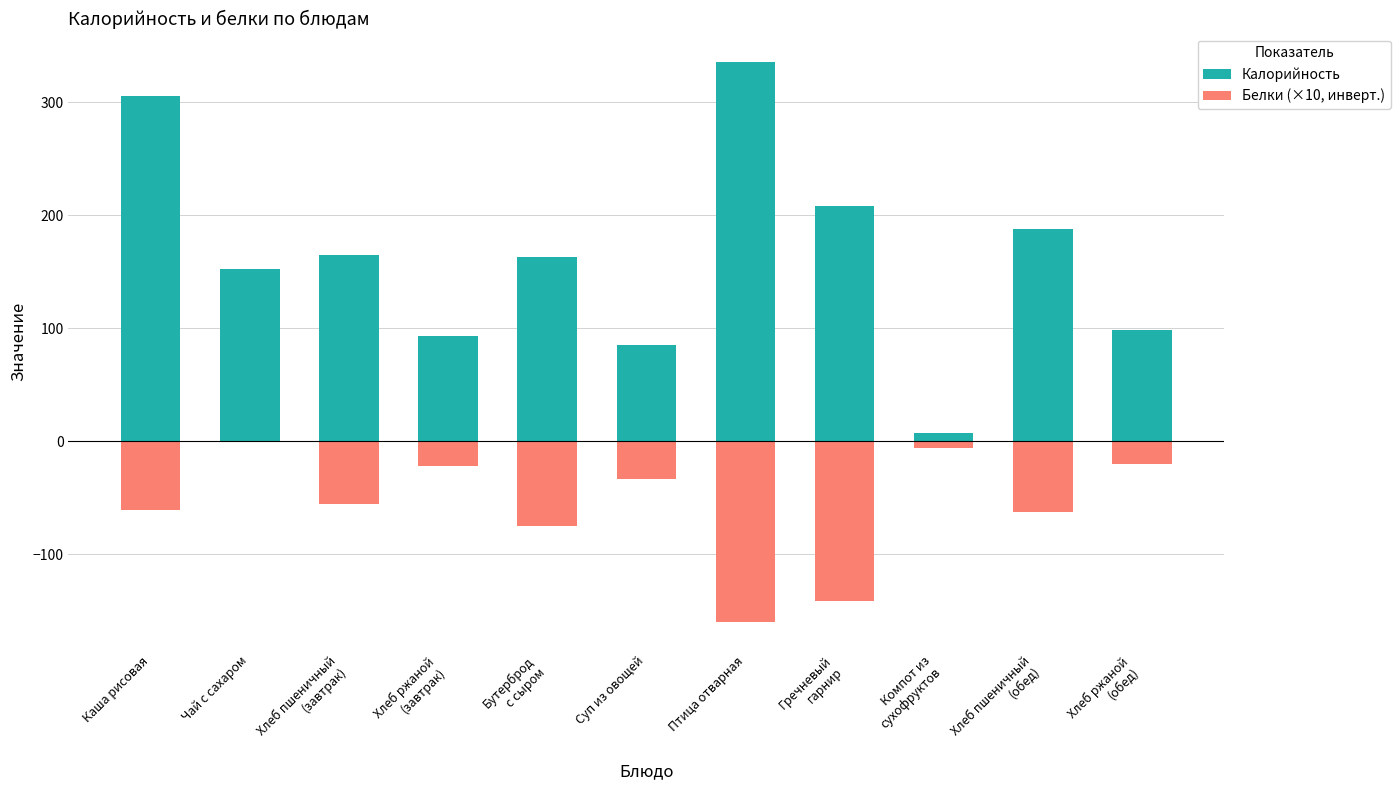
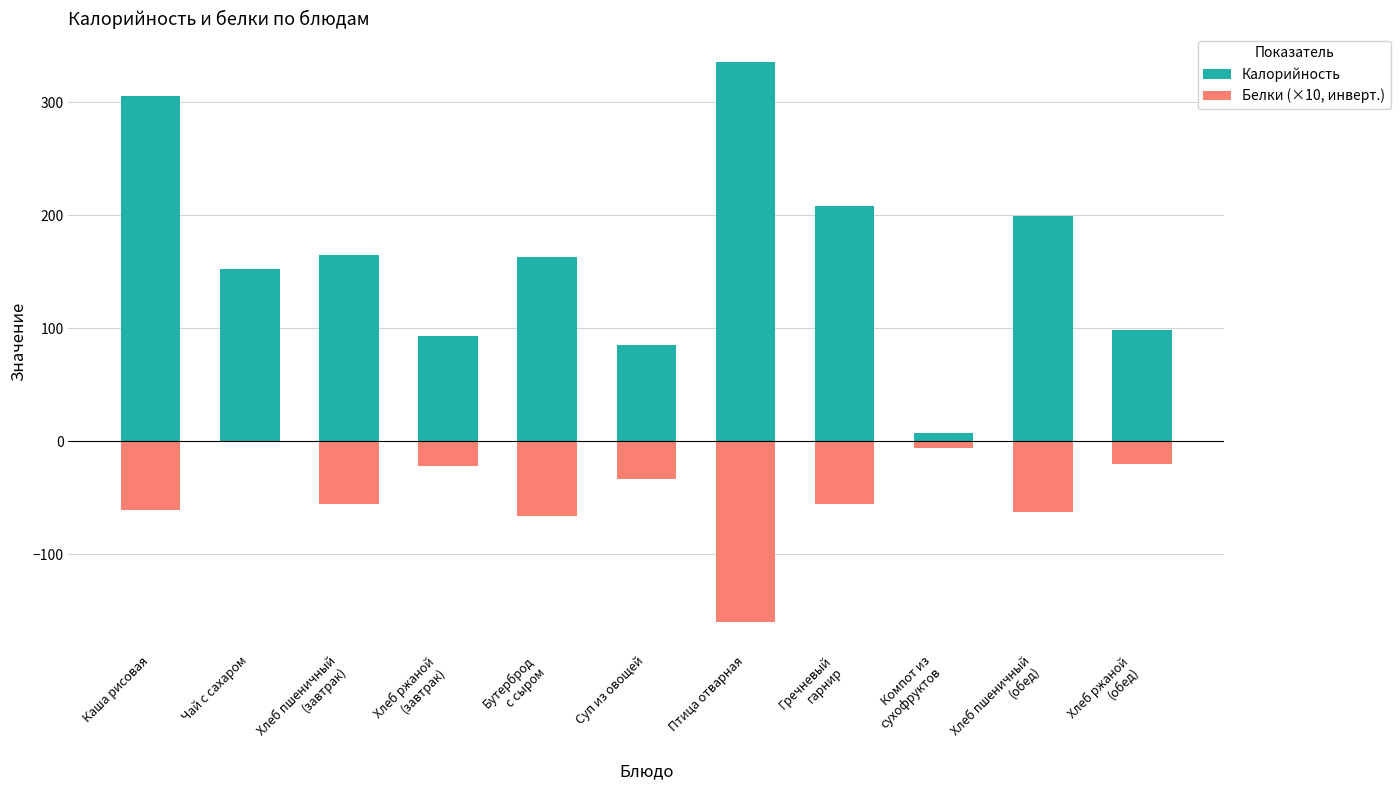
  {
    "Калорийность": {
      "Каша рисовая": 305,
      "Чай с сахаром": 152,
      "Хлеб пшеничный (завтрак)": 165,
      "Хлеб ржаной (завтрак)": 93,
      "Бутерброд с сыром": 163,
      "Суп из овощей": 85,
      "Птица отварная": 336,
      "Гречневый гарнир": 208,
      "Компот из сухофруктов": 8,
-     "Хлеб пшеничный (обед)": 188,
+     "Хлеб пшеничный (обед)": 199,
      "Хлеб ржаной (обед)": 98
    },
    "Белки (×10, инверт.)": {
      "Каша рисовая": -61,
      "Хлеб пшеничный (завтрак)": -55,
      "Хлеб ржаной (завтрак)": -22,
-     "Бутерброд с сыром": -75,
+     "Бутерброд с сыром": -66,
      "Суп из овощей": -34,
      "Птица отварная": -160,
-     "Гречневый гарнир": -142,
+     "Гречневый гарнир": -56,
      "Компот из сухофруктов": -6,
      "Хлеб пшеничный (обед)": -63,
      "Хлеб ржаной (обед)": -20
    }
  }
